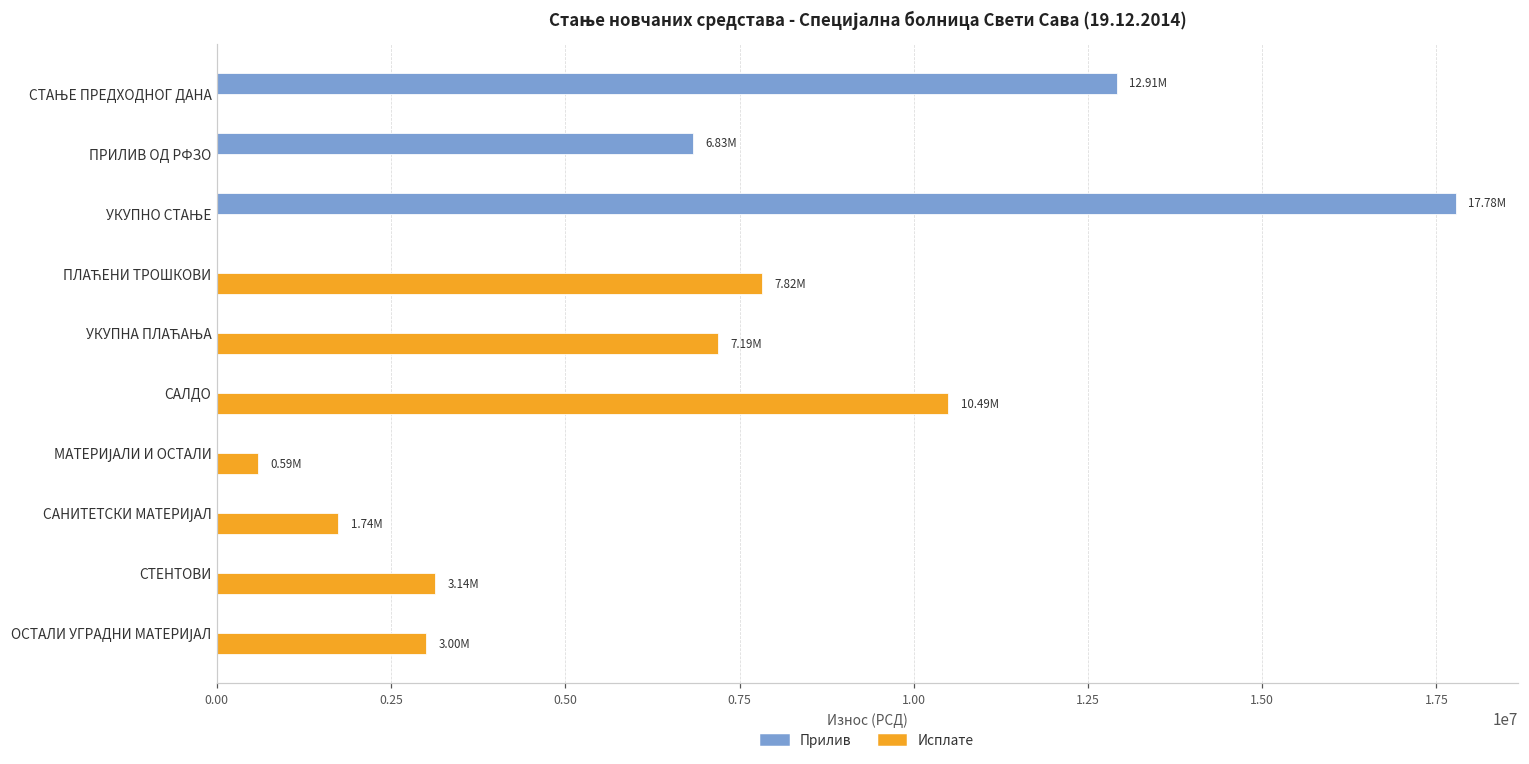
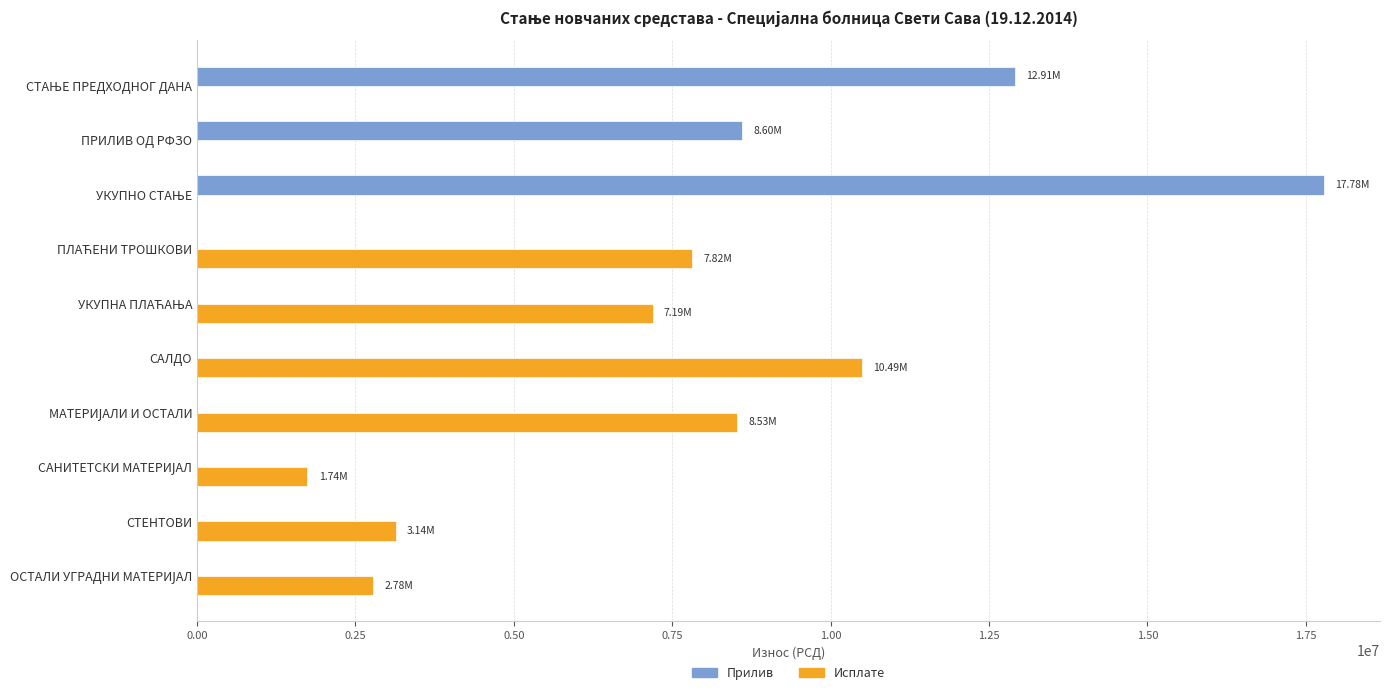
  {
    "Прилив": {
      "СТАЊЕ ПРЕДХОДНОГ ДАНА": "12.91M",
-     "ПРИЛИВ ОД РФЗО": "6.83M",
+     "ПРИЛИВ ОД РФЗО": "8.60M",
      "УКУПНО СТАЊЕ": "17.78M"
    },
    "Исплате": {
      "ПЛАЋЕНИ ТРОШКОВИ": "7.82M",
      "УКУПНА ПЛАЋАЊА": "7.19M",
      "САЛДО": "10.49M",
-     "МАТЕРИЈАЛИ И ОСТАЛИ": "0.59M",
+     "МАТЕРИЈАЛИ И ОСТАЛИ": "8.53M",
      "САНИТЕТСКИ МАТЕРИЈАЛ": "1.74M",
      "СТЕНТОВИ": "3.14M",
-     "ОСТАЛИ УГРАДНИ МАТЕРИЈАЛ": "3.00M"
+     "ОСТАЛИ УГРАДНИ МАТЕРИЈАЛ": "2.78M"
    }
  }
